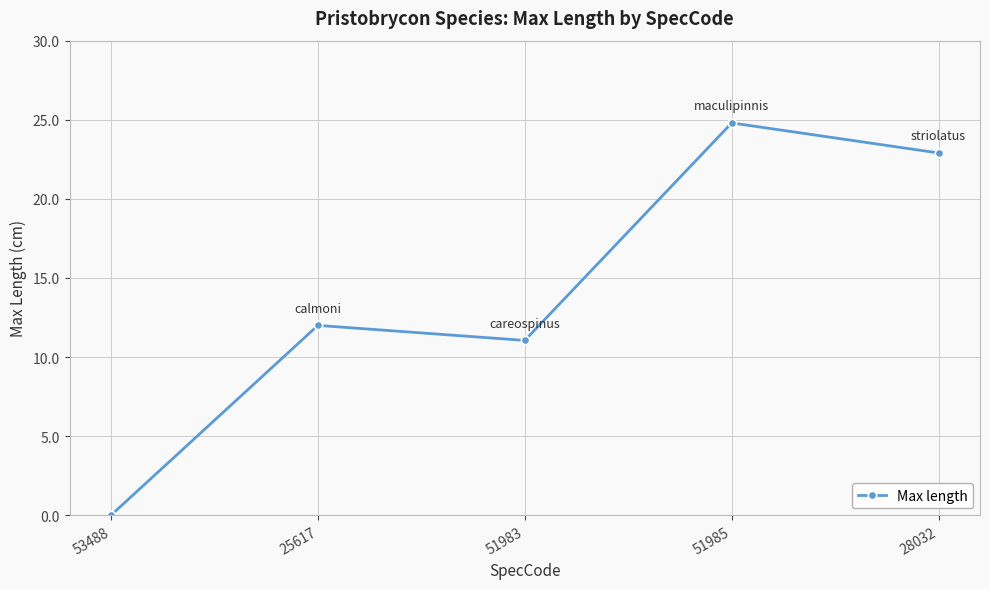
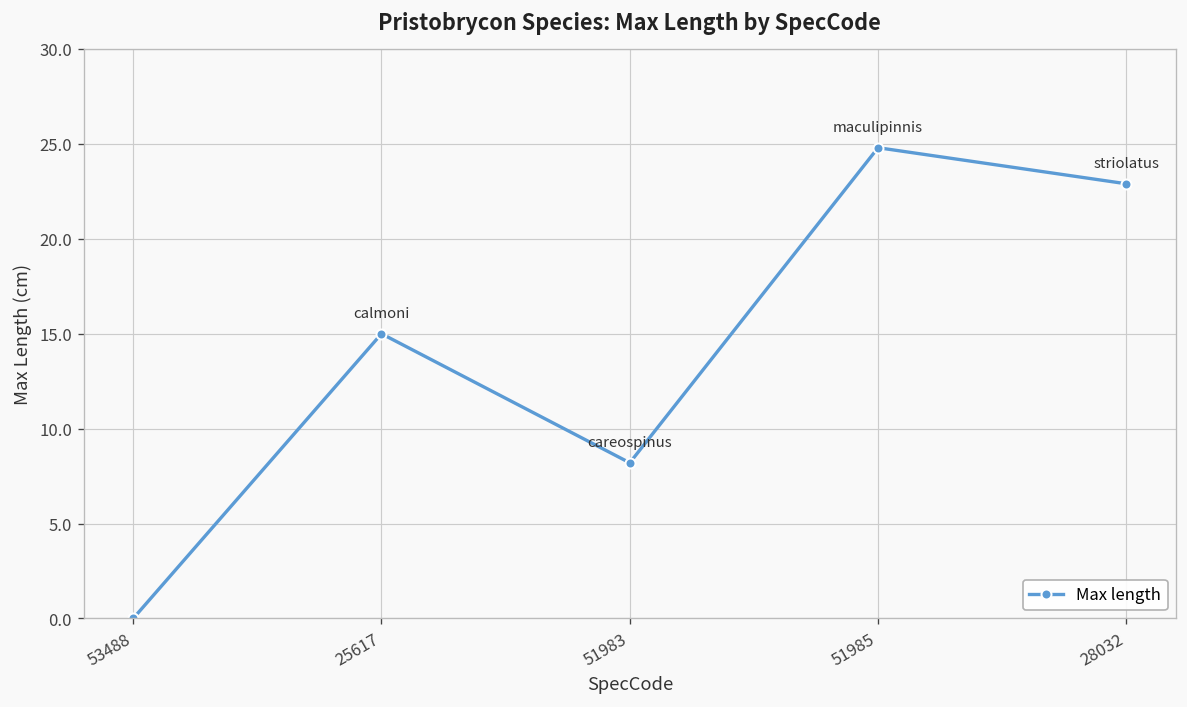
  {
    "53488": 0.0,
-   "25617": 12,
-   "51983": 11.1,
+   "25617": 15,
+   "51983": 8.2,
    "51985": 24.8,
    "28032": 22.9
  }
